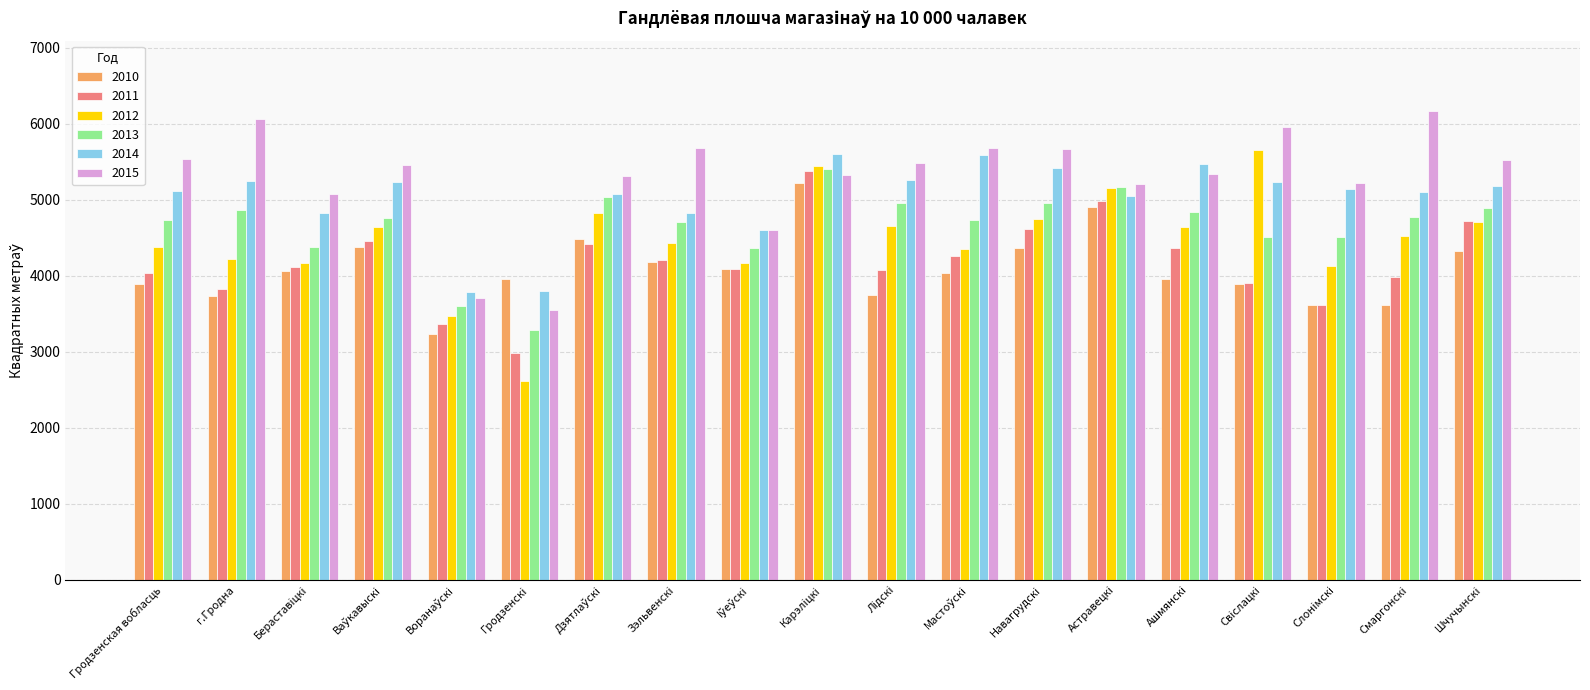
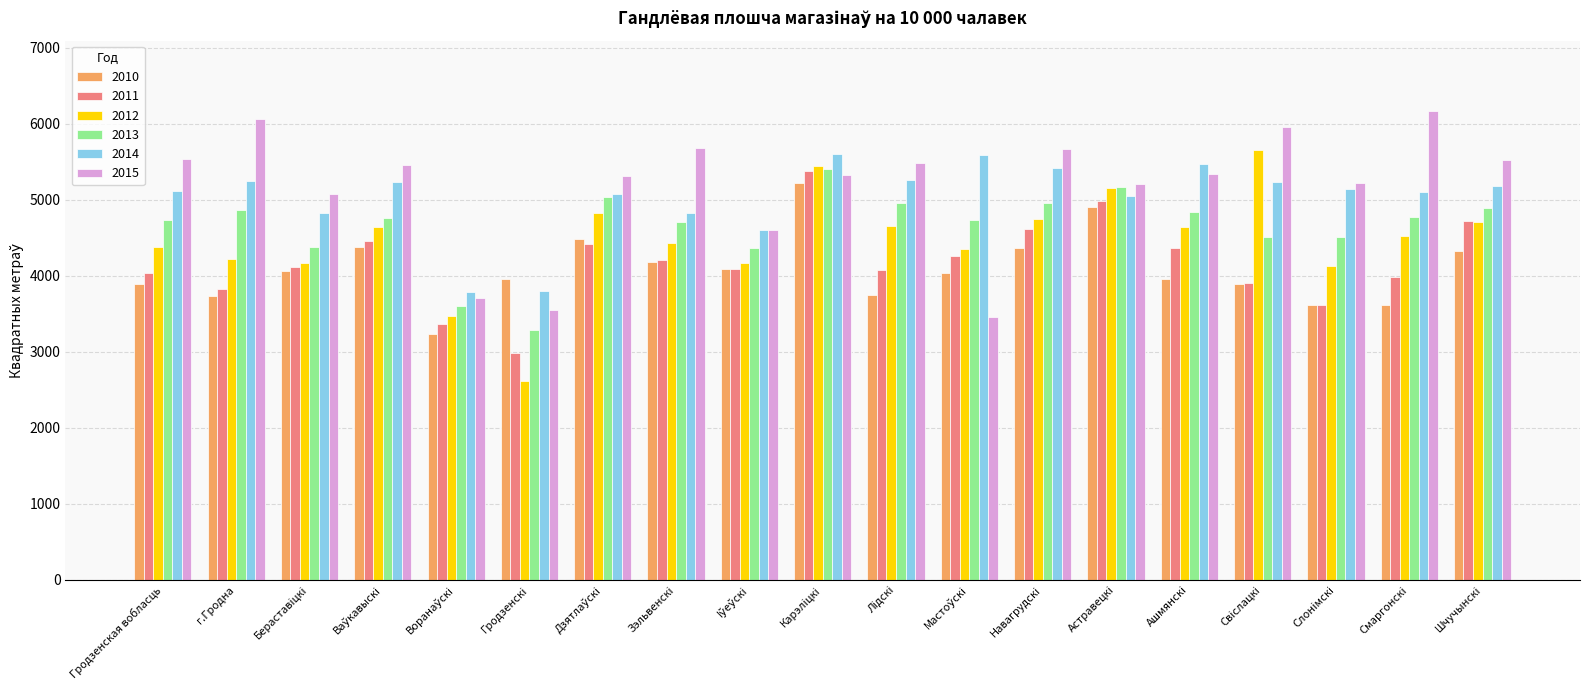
  {
    "2012": {
      "Гродзенская вобласць": 4400,
      "г.Гродна": 4200,
      "Бераставіцкі": 4200,
      "Ваўкавыскі": 4600,
      "Воранаўскі": 3500,
      "Гродзенскі": 2600,
      "Дзятлаўскі": 4800,
      "Зэльвенскі": 4400,
      "Іўеўскі": 4200,
      "Карэліцкі": 5400,
      "Лідскі": 4700,
      "Мастоўскі": 4400,
      "Навагрудскі": 4700,
      "Астравецкі": 5200,
      "Ашмянскі": 4600,
      "Свіслацкі": 5700,
      "Слонімскі": 4100,
      "Смаргонскі": 4500,
      "Шчучынскі": 4700
    },
    "2013": {
      "Гродзенская вобласць": 4700,
      "г.Гродна": 4900,
      "Бераставіцкі": 4400,
      "Ваўкавыскі": 4800,
      "Воранаўскі": 3600,
      "Гродзенскі": 3300,
      "Дзятлаўскі": 5000,
      "Зэльвенскі": 4700,
      "Іўеўскі": 4400,
      "Карэліцкі": 5400,
      "Лідскі": 5000,
      "Мастоўскі": 4700,
      "Навагрудскі": 5000,
      "Астравецкі": 5200,
      "Ашмянскі": 4800,
      "Свіслацкі": 4500,
      "Слонімскі": 4500,
      "Смаргонскі": 4800,
      "Шчучынскі": 4900
    },
    "2014": {
      "Гродзенская вобласць": 5100,
      "г.Гродна": 5200,
      "Бераставіцкі": 4800,
      "Ваўкавыскі": 5200,
      "Воранаўскі": 3800,
      "Гродзенскі": 3800,
      "Дзятлаўскі": 5100,
      "Зэльвенскі": 4800,
      "Іўеўскі": 4600,
      "Карэліцкі": 5600,
      "Лідскі": 5300,
      "Мастоўскі": 5600,
      "Навагрудскі": 5400,
      "Астравецкі": 5000,
      "Ашмянскі": 5500,
      "Свіслацкі": 5200,
      "Слонімскі": 5100,
      "Смаргонскі": 5100,
      "Шчучынскі": 5200
    },
    "2015": {
      "Гродзенская вобласць": 5500,
      "г.Гродна": 6100,
      "Бераставіцкі": 5100,
      "Ваўкавыскі": 5500,
      "Воранаўскі": 3700,
      "Гродзенскі": 3500,
      "Дзятлаўскі": 5300,
      "Зэльвенскі": 5700,
      "Іўеўскі": 4600,
      "Карэліцкі": 5300,
      "Лідскі": 5500,
-     "Мастоўскі": 5700,
+     "Мастоўскі": 3500,
      "Навагрудскі": 5700,
      "Астравецкі": 5200,
      "Ашмянскі": 5300,
      "Свіслацкі": 6000,
      "Слонімскі": 5200,
      "Смаргонскі": 6200,
      "Шчучынскі": 5500
    }
  }
